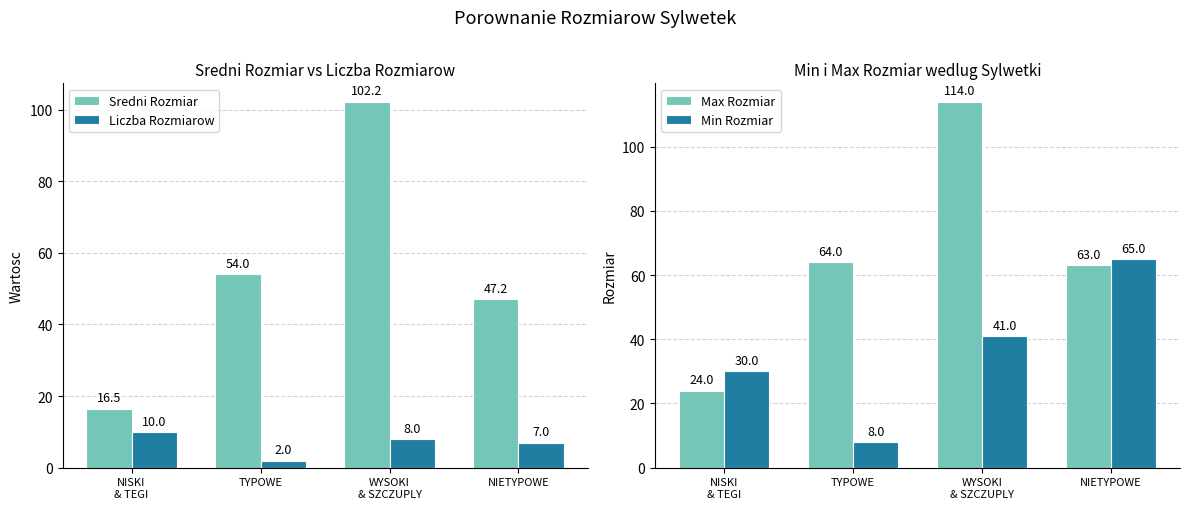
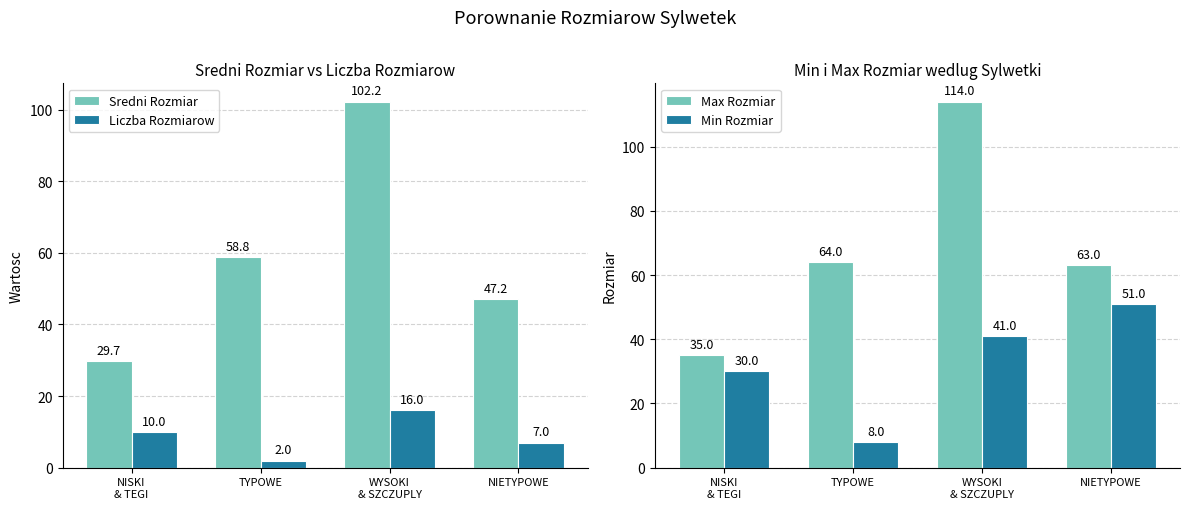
  {
    "Sredni Rozmiar vs Liczba Rozmiarow": {
      "Sredni Rozmiar": {
-       "NISKI & TEGI": 16.5,
-       "TYPOWE": 54.0,
+       "NISKI & TEGI": 29.7,
+       "TYPOWE": 58.8,
        "WYSOKI & SZCZUPLY": 102.2,
        "NIETYPOWE": 47.2
      },
      "Liczba Rozmiarow": {
        "NISKI & TEGI": 10.0,
        "TYPOWE": 2.0,
-       "WYSOKI & SZCZUPLY": 8.0,
+       "WYSOKI & SZCZUPLY": 16.0,
        "NIETYPOWE": 7.0
      }
    },
    "Min i Max Rozmiar wedlug Sylwetki": {
      "Max Rozmiar": {
-       "NISKI & TEGI": 24.0,
+       "NISKI & TEGI": 35.0,
        "TYPOWE": 64.0,
        "WYSOKI & SZCZUPLY": 114.0,
        "NIETYPOWE": 63.0
      },
      "Min Rozmiar": {
        "NISKI & TEGI": 30.0,
        "TYPOWE": 8.0,
        "WYSOKI & SZCZUPLY": 41.0,
-       "NIETYPOWE": 65.0
+       "NIETYPOWE": 51.0
      }
    }
  }
